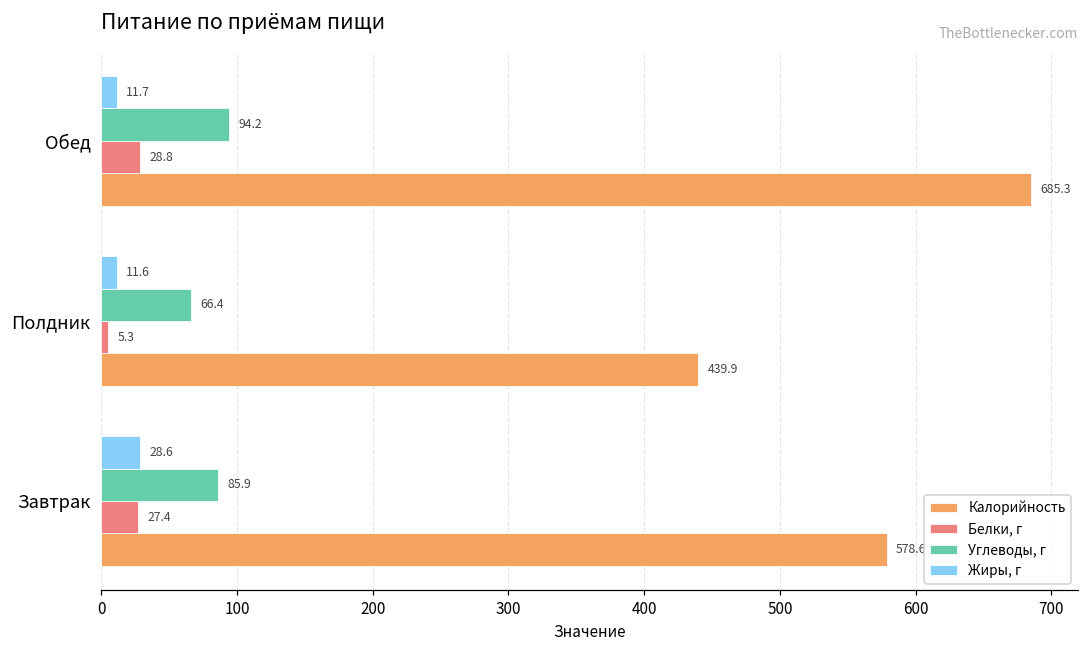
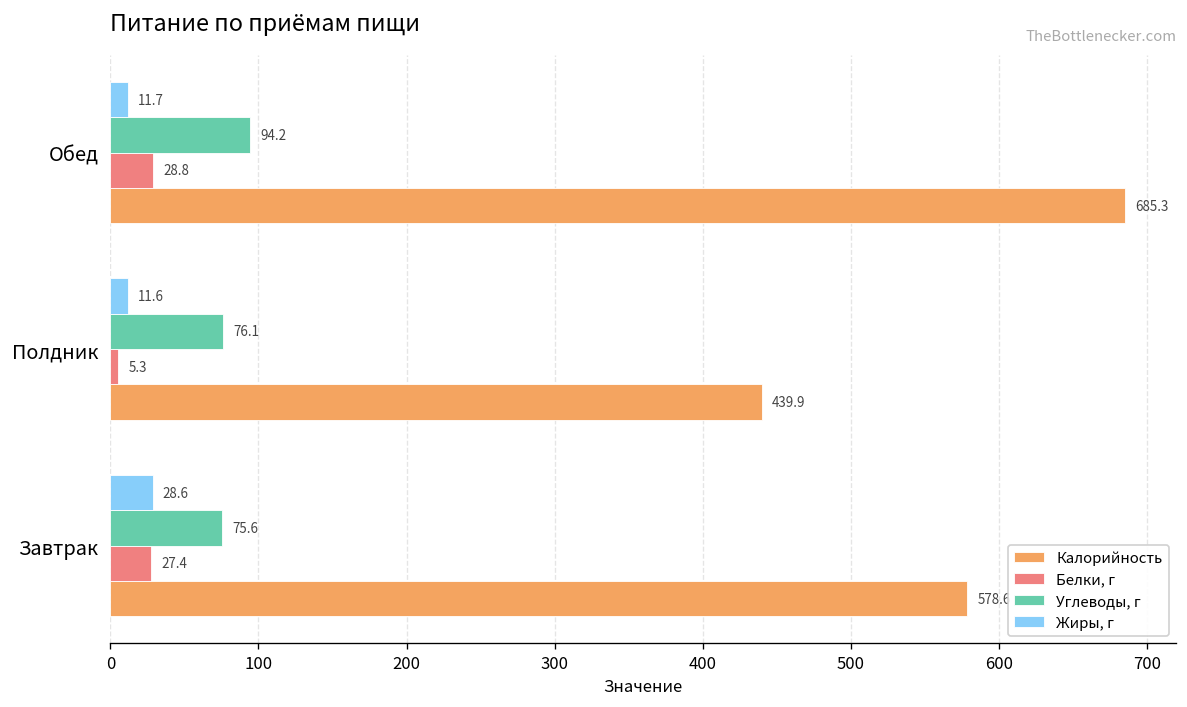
  {
    "Углеводы, г": {
      "Обед": 94.2,
-     "Полдник": 66.4,
-     "Завтрак": 85.9
+     "Полдник": 76.1,
+     "Завтрак": 75.6
    },
    "Жиры, г": {
      "Обед": 11.7,
      "Полдник": 11.6,
      "Завтрак": 28.6
    }
  }
